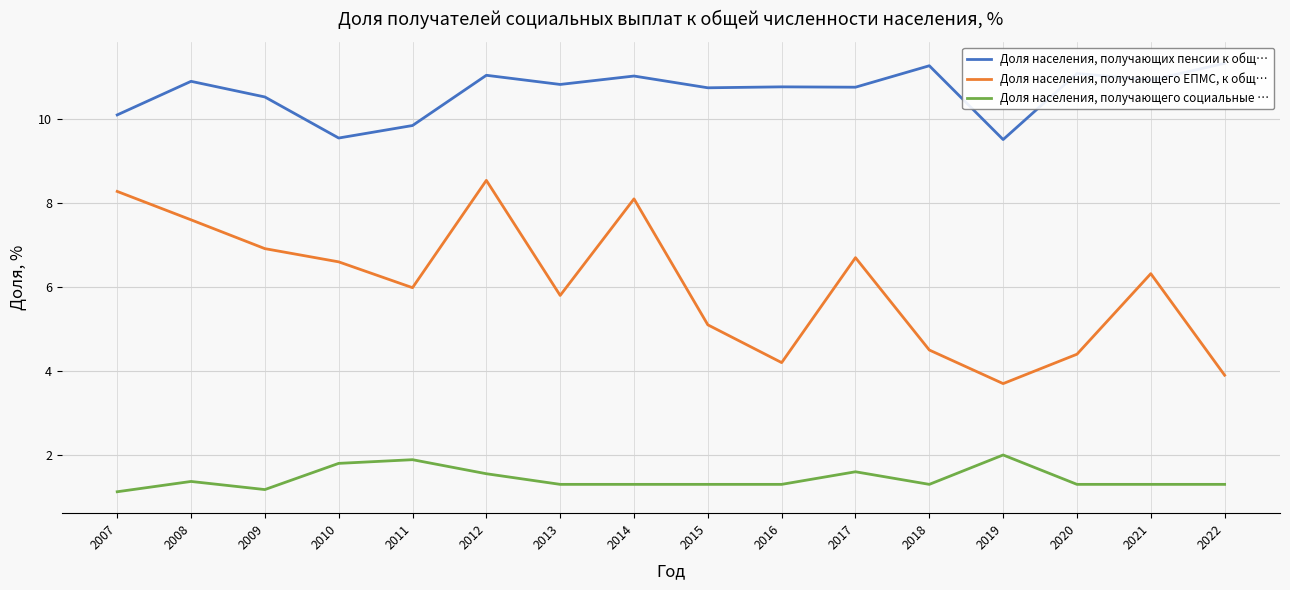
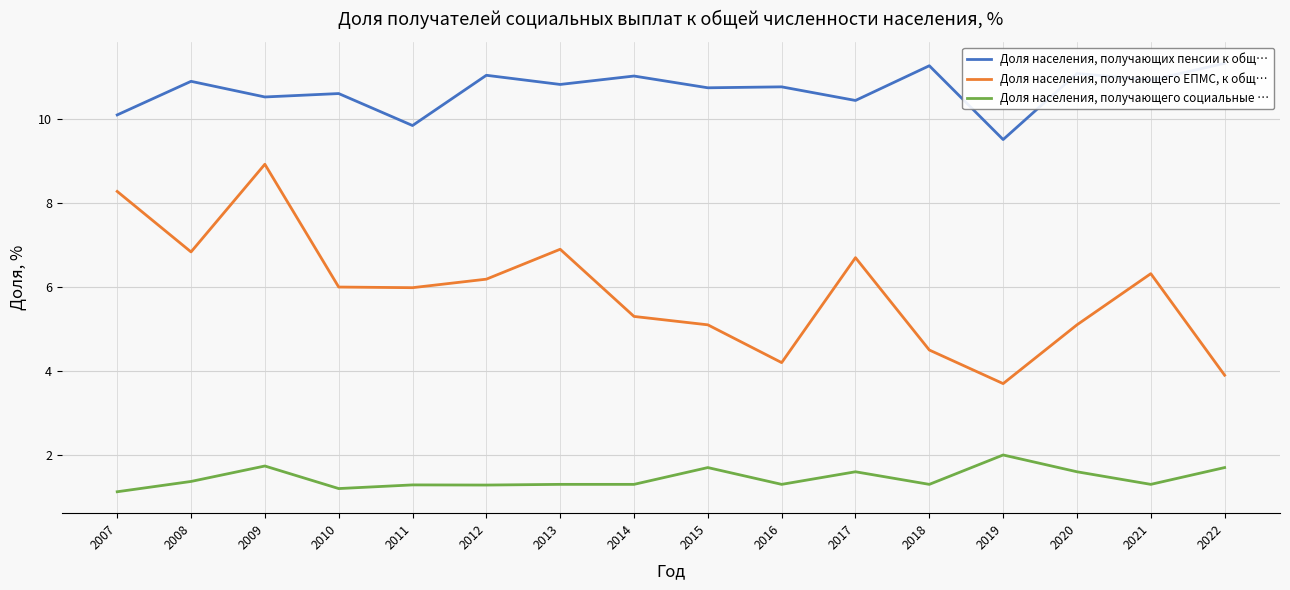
  {
    "Доля населения, получающих пенсии к общ…": {
      "2007": 10.1,
      "2008": 10.9,
      "2009": 10.5,
-     "2010": 9.5,
+     "2010": 10.6,
      "2011": 9.8,
      "2012": 11.0,
      "2013": 10.8,
      "2014": 11.0,
      "2015": 10.7,
      "2016": 10.8,
-     "2017": 10.8,
+     "2017": 10.4,
      "2018": 11.3,
      "2019": 9.5
    },
    "Доля населения, получающего ЕПМС, к общ…": {
      "2007": 8.3,
-     "2008": 7.6,
-     "2009": 6.9,
-     "2010": 6.6,
+     "2008": 6.8,
+     "2009": 8.9,
+     "2010": 6.0,
      "2011": 6.0,
-     "2012": 8.5,
-     "2013": 5.8,
-     "2014": 8.1,
+     "2012": 6.2,
+     "2013": 6.9,
+     "2014": 5.3,
      "2015": 5.1,
      "2016": 4.2,
      "2017": 6.7,
      "2018": 4.5,
      "2019": 3.7,
-     "2020": 4.4,
+     "2020": 5.1,
      "2021": 6.3,
      "2022": 3.9
    },
    "Доля населения, получающего социальные …": {
      "2007": 1.1,
      "2008": 1.4,
-     "2009": 1.2,
-     "2010": 1.8,
-     "2011": 1.9,
-     "2012": 1.6,
+     "2009": 1.7,
+     "2010": 1.2,
+     "2011": 1.3,
+     "2012": 1.3,
      "2013": 1.3,
      "2014": 1.3,
-     "2015": 1.3,
+     "2015": 1.7,
      "2016": 1.3,
      "2017": 1.6,
      "2018": 1.3,
      "2019": 2.0,
-     "2020": 1.3,
+     "2020": 1.6,
      "2021": 1.3,
-     "2022": 1.3
+     "2022": 1.7
    }
  }
